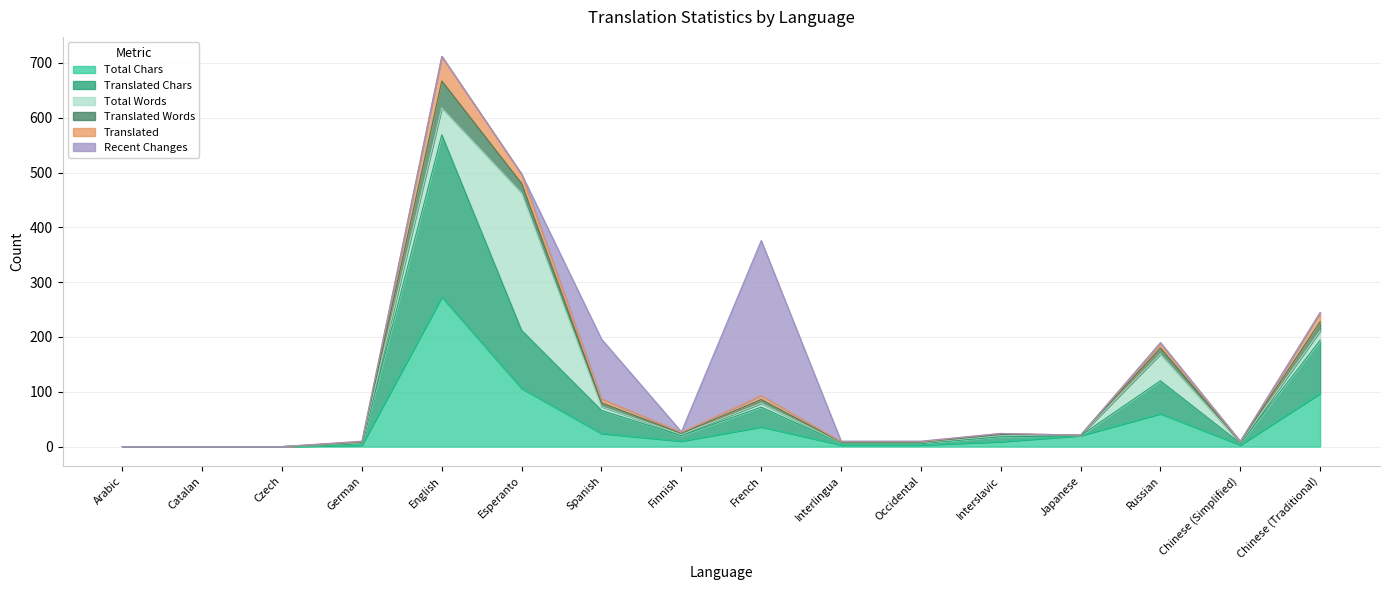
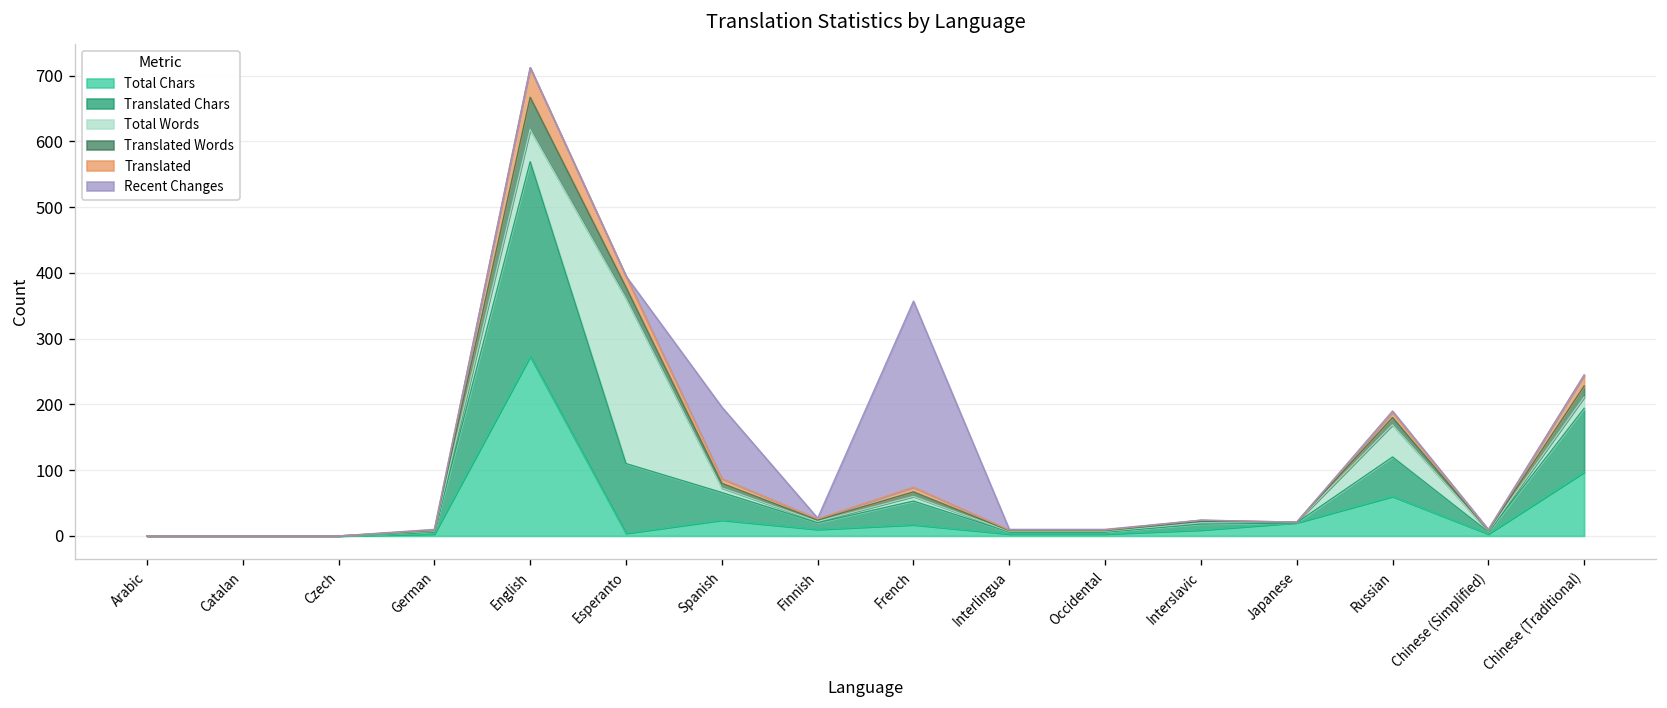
  {
    "Total Chars": {
      "English": 270,
-     "Esperanto": 110,
+     "Esperanto": 0,
      "Spanish": 20,
      "Finnish": 10,
-     "French": 40,
+     "French": 20,
      "Interslavic": 10,
      "Russian": 60,
      "Chinese (Traditional)": 100
    },
    "Total Words": {
      "English": 50,
      "Esperanto": 250,
      "Spanish": 10,
      "French": 10,
      "Russian": 50,
      "Chinese (Traditional)": 20
    },
    "Translated": {
      "Spanish": 10,
      "French": 10
    },
    "Recent Changes": {
      "Spanish": 110,
      "French": 280
    }
  }
